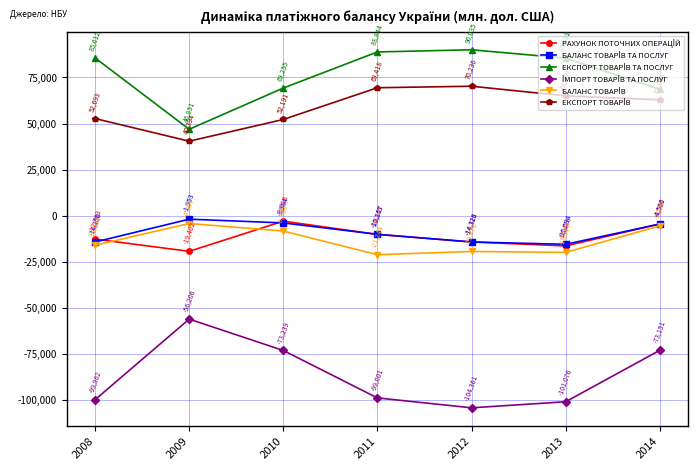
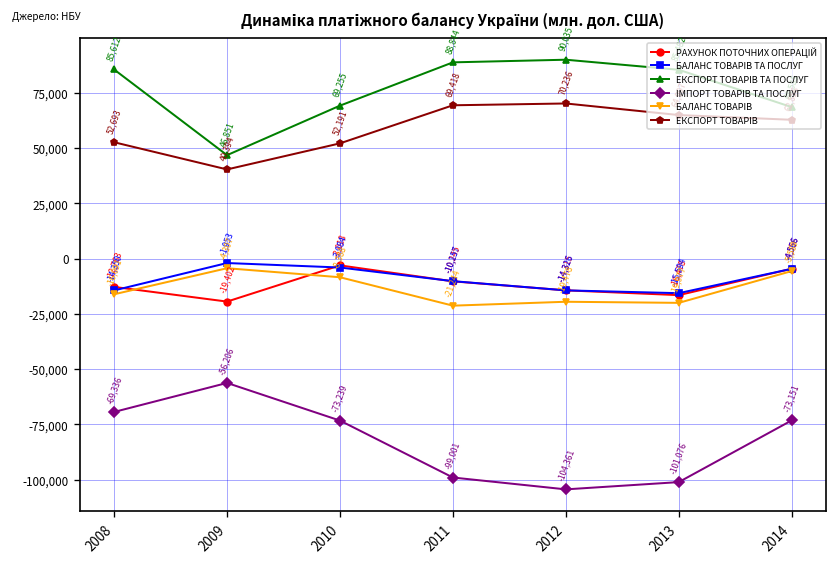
  {
    "ЕКСПОРТ ТОВАРІВ ТА ПОСЛУГ": {
      "2008": "85,612",
      "2010": "69,255",
      "2011": "88,844",
      "2012": "90,035"
    },
    "ІМПОРТ ТОВАРІВ ТА ПОСЛУГ": {
-     "2008": "-99,962",
+     "2008": "-69,336",
      "2009": "-56,206",
      "2010": "-73,239",
      "2011": "-99,001",
      "2012": "-104,361",
      "2013": "-101,076",
      "2014": "-73,151"
    },
    "ЕКСПОРТ ТОВАРІВ": {
      "2008": "52,693",
      "2010": "52,191",
      "2011": "69,418",
      "2012": "70,236"
    }
  }
